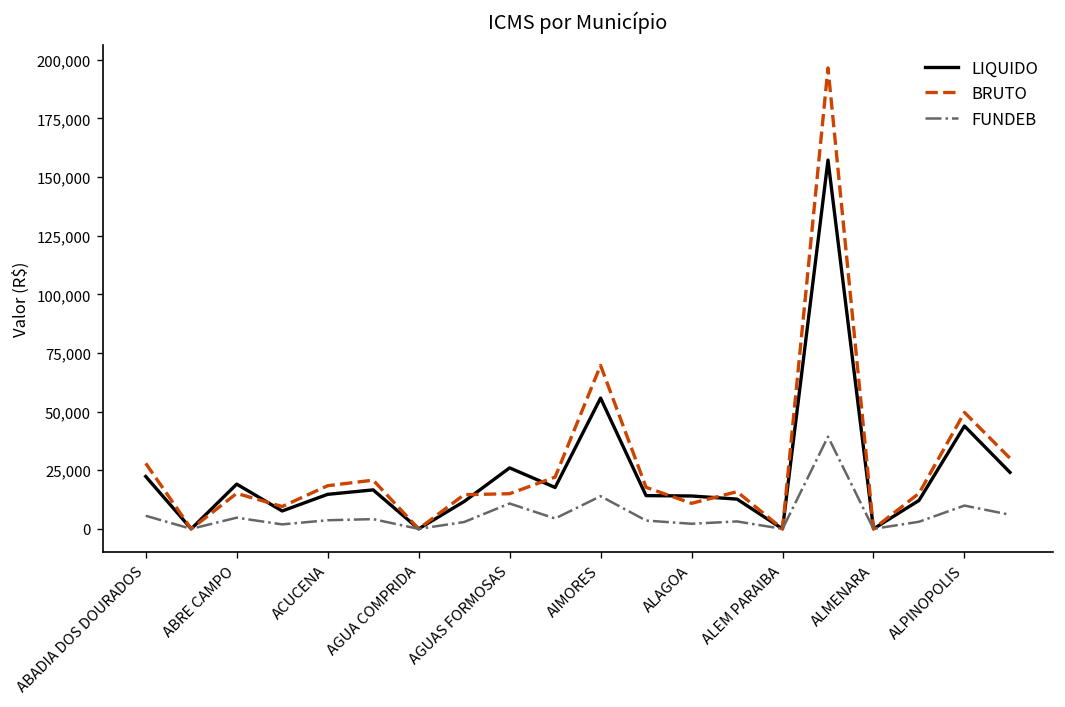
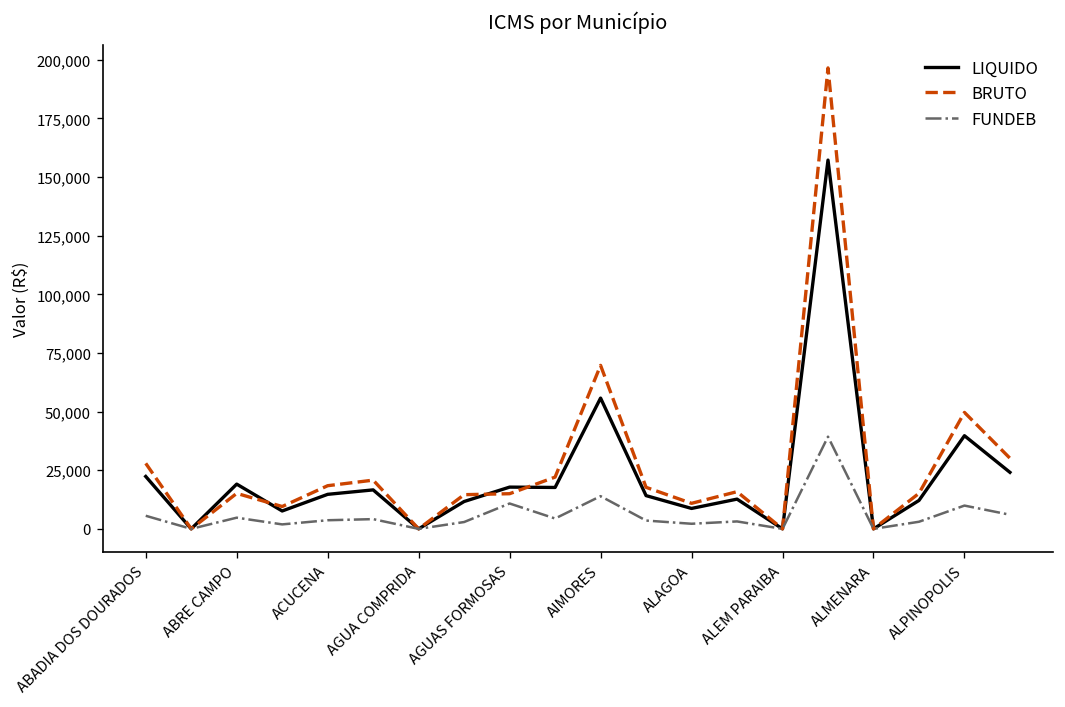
  {
    "LIQUIDO": {
      "ABADIA DOS DOURADOS": "22,000",
      "ABRE CAMPO": "19,000",
      "ACUCENA": "15,000",
-     "AGUAS FORMOSAS": "26,000",
+     "AGUAS FORMOSAS": "18,000",
      "AIMORES": "56,000",
-     "ALAGOA": "14,000",
-     "ALPINOPOLIS": "44,000"
+     "ALAGOA": "9,000",
+     "ALPINOPOLIS": "40,000"
    },
    "BRUTO": {
      "ABADIA DOS DOURADOS": "28,000",
      "ABRE CAMPO": "15,000",
      "ACUCENA": "18,000",
      "AGUAS FORMOSAS": "15,000",
      "AIMORES": "70,000",
      "ALAGOA": "11,000",
      "ALPINOPOLIS": "50,000"
    },
    "FUNDEB": {
      "ABADIA DOS DOURADOS": "6,000",
      "ABRE CAMPO": "5,000",
      "ACUCENA": "4,000",
      "AGUAS FORMOSAS": "11,000",
      "AIMORES": "14,000",
      "ALAGOA": "2,000",
      "ALPINOPOLIS": "10,000"
    }
  }
